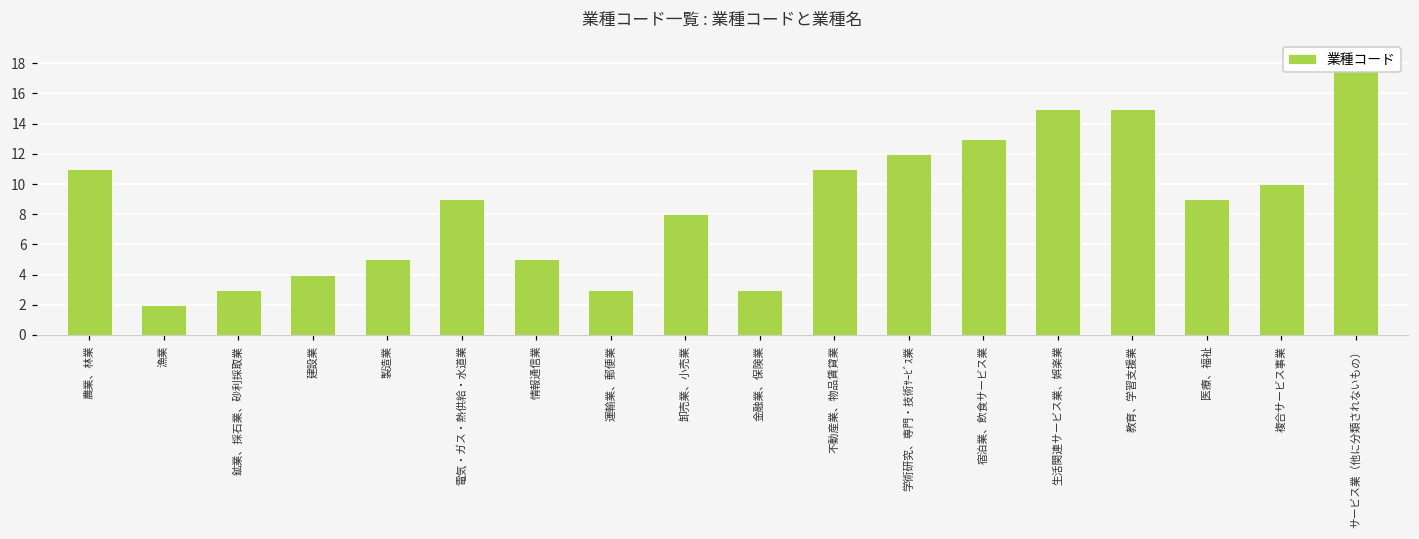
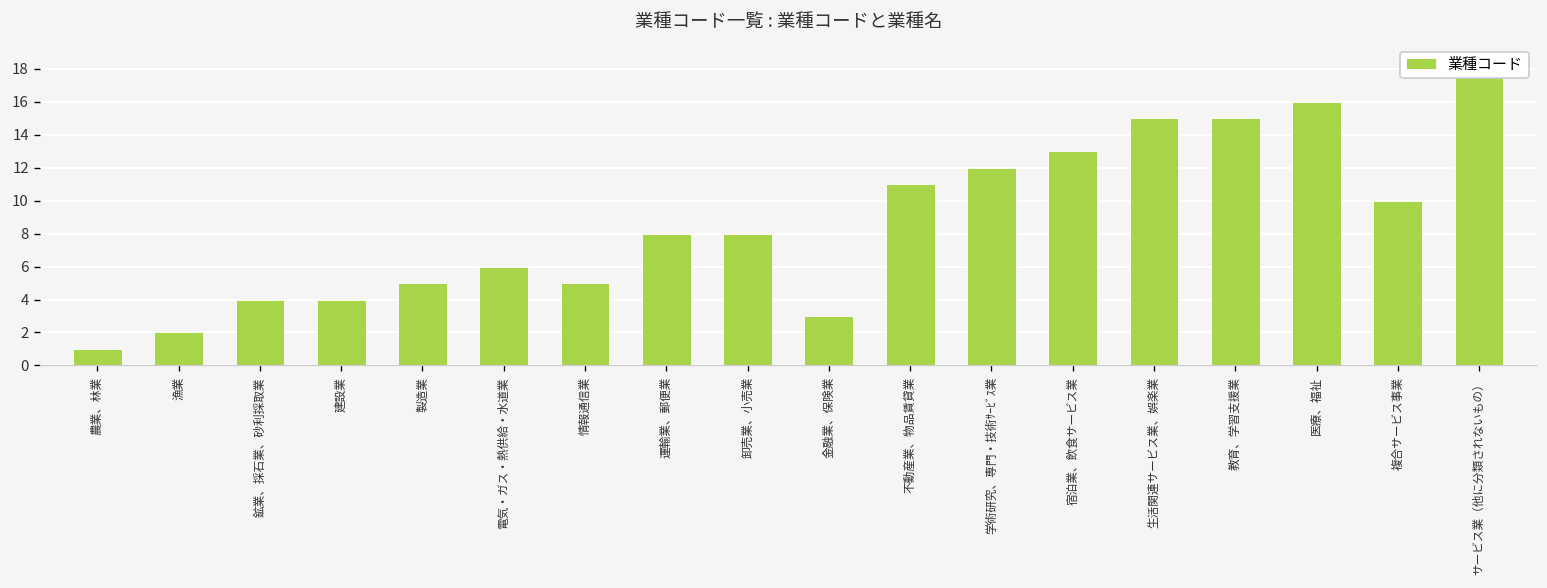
  {
-   "農業、林業": 11,
+   "農業、林業": 1,
    "漁業": 2,
-   "鉱業、採石業、砂利採取業": 3,
+   "鉱業、採石業、砂利採取業": 4,
    "建設業": 4,
    "製造業": 5,
-   "電気・ガス・熱供給・水道業": 9,
+   "電気・ガス・熱供給・水道業": 6,
    "情報通信業": 5,
-   "運輸業、郵便業": 3,
+   "運輸業、郵便業": 8,
    "卸売業、小売業": 8,
    "金融業、保険業": 3,
    "不動産業、物品賃貸業": 11,
    "学術研究、専門・技術ｻｰﾋﾞｽ業": 12,
    "宿泊業、飲食サービス業": 13,
    "生活関連サービス業、娯楽業": 15,
    "教育、学習支援業": 15,
-   "医療、福祉": 9,
+   "医療、福祉": 16,
    "複合サービス事業": 10
  }
